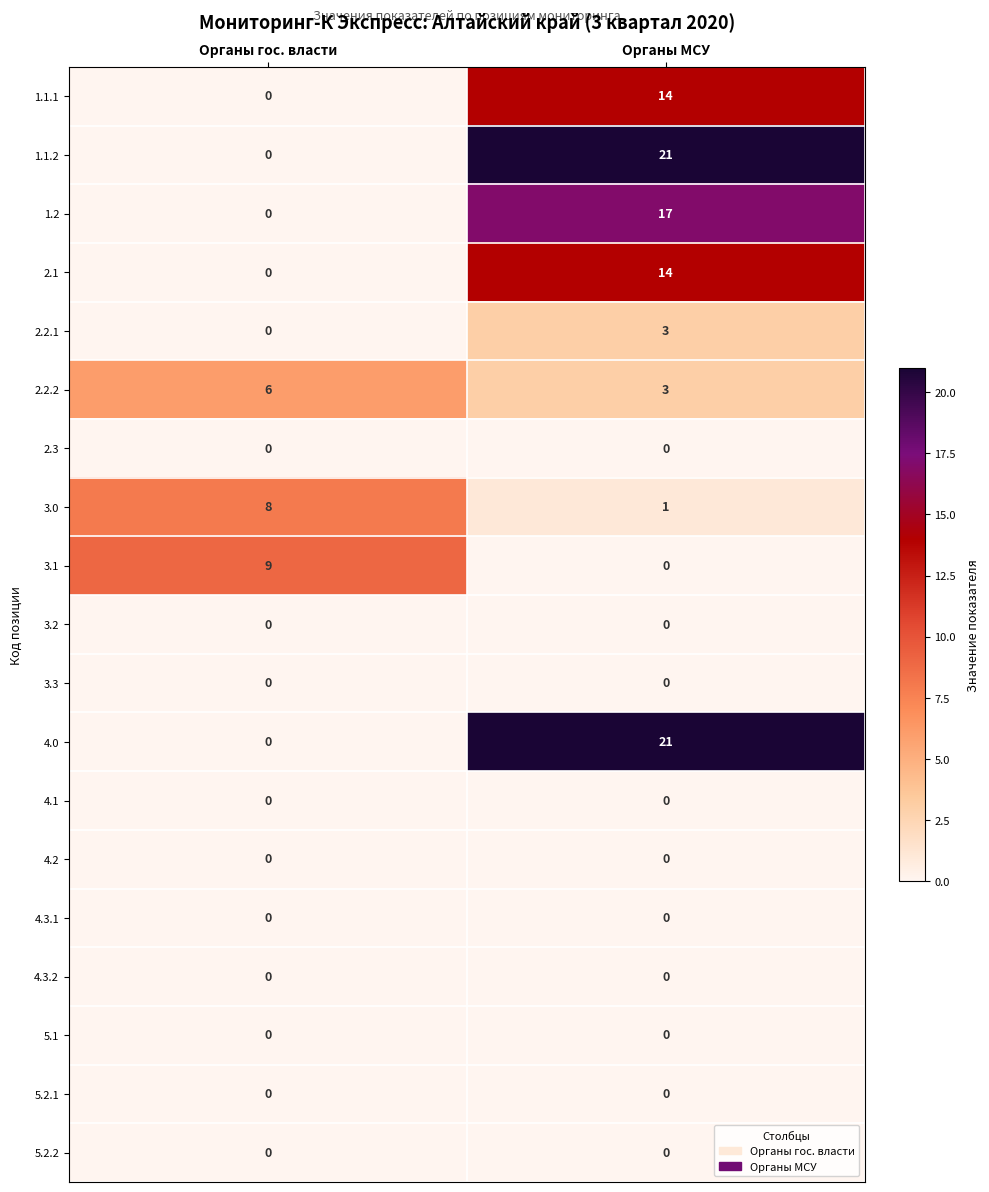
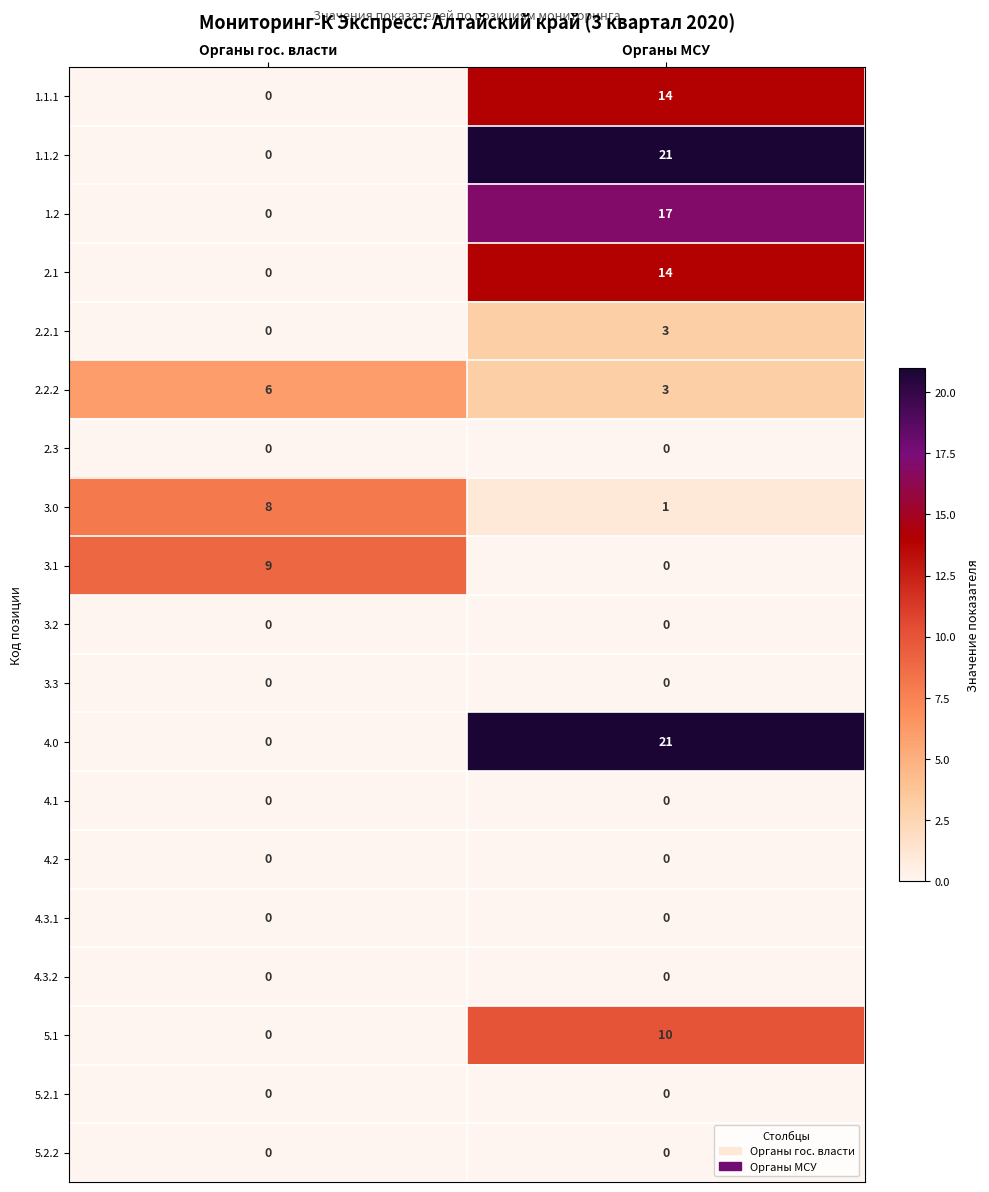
  {
    "1.1.1": {
      "Органы гос. власти": 0,
      "Органы МСУ": 14
    },
    "1.1.2": {
      "Органы гос. власти": 0,
      "Органы МСУ": 21
    },
    "1.2": {
      "Органы гос. власти": 0,
      "Органы МСУ": 17
    },
    "2.1": {
      "Органы гос. власти": 0,
      "Органы МСУ": 14
    },
    "2.2.1": {
      "Органы гос. власти": 0,
      "Органы МСУ": 3
    },
    "2.2.2": {
      "Органы гос. власти": 6,
      "Органы МСУ": 3
    },
    "2.3": {
      "Органы гос. власти": 0,
      "Органы МСУ": 0
    },
    "3.0": {
      "Органы гос. власти": 8,
      "Органы МСУ": 1
    },
    "3.1": {
      "Органы гос. власти": 9,
      "Органы МСУ": 0
    },
    "3.2": {
      "Органы гос. власти": 0,
      "Органы МСУ": 0
    },
    "3.3": {
      "Органы гос. власти": 0,
      "Органы МСУ": 0
    },
    "4.0": {
      "Органы гос. власти": 0,
      "Органы МСУ": 21
    },
    "4.1": {
      "Органы гос. власти": 0,
      "Органы МСУ": 0
    },
    "4.2": {
      "Органы гос. власти": 0,
      "Органы МСУ": 0
    },
    "4.3.1": {
      "Органы гос. власти": 0,
      "Органы МСУ": 0
    },
    "4.3.2": {
      "Органы гос. власти": 0,
      "Органы МСУ": 0
    },
    "5.1": {
      "Органы гос. власти": 0,
-     "Органы МСУ": 0
+     "Органы МСУ": 10
    },
    "5.2.1": {
      "Органы гос. власти": 0,
      "Органы МСУ": 0
    },
    "5.2.2": {
      "Органы гос. власти": 0,
      "Органы МСУ": 0
    }
  }
